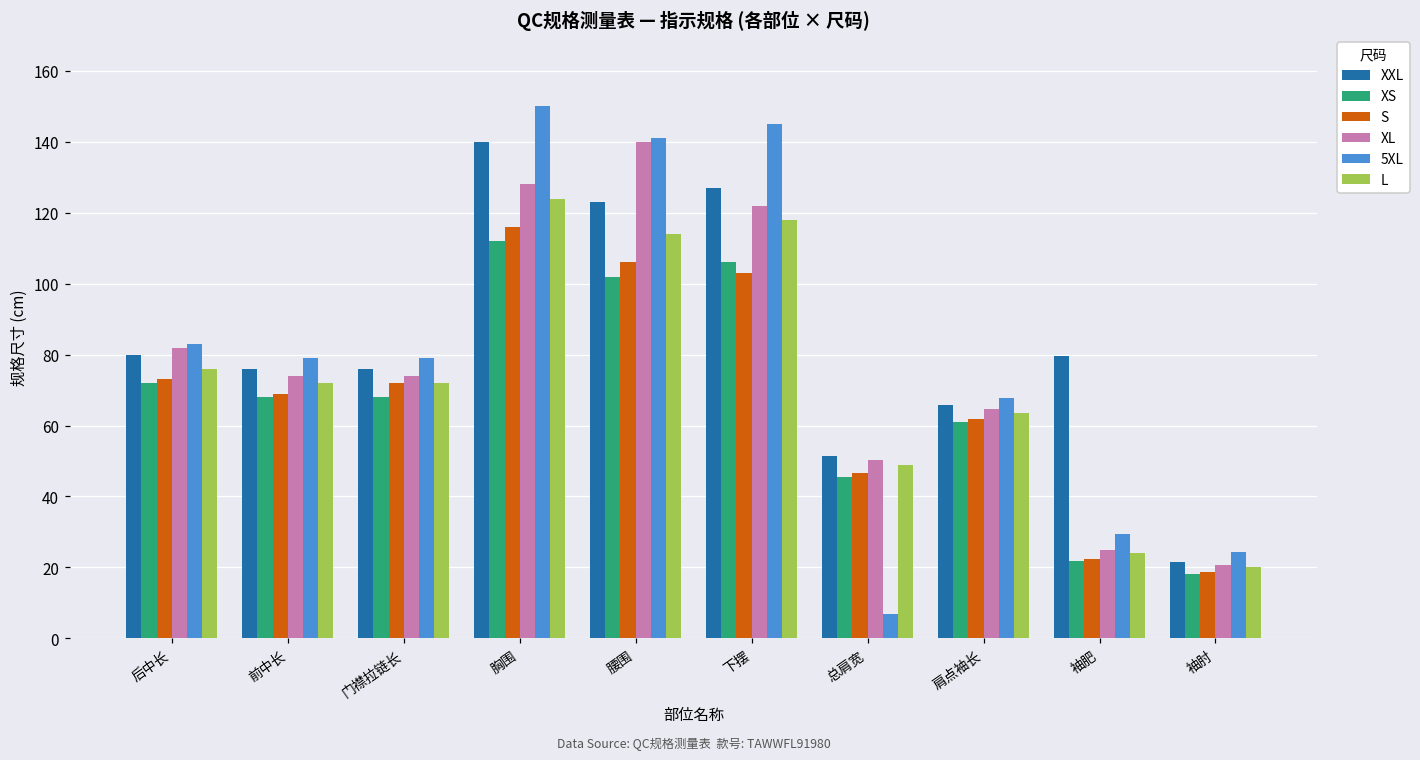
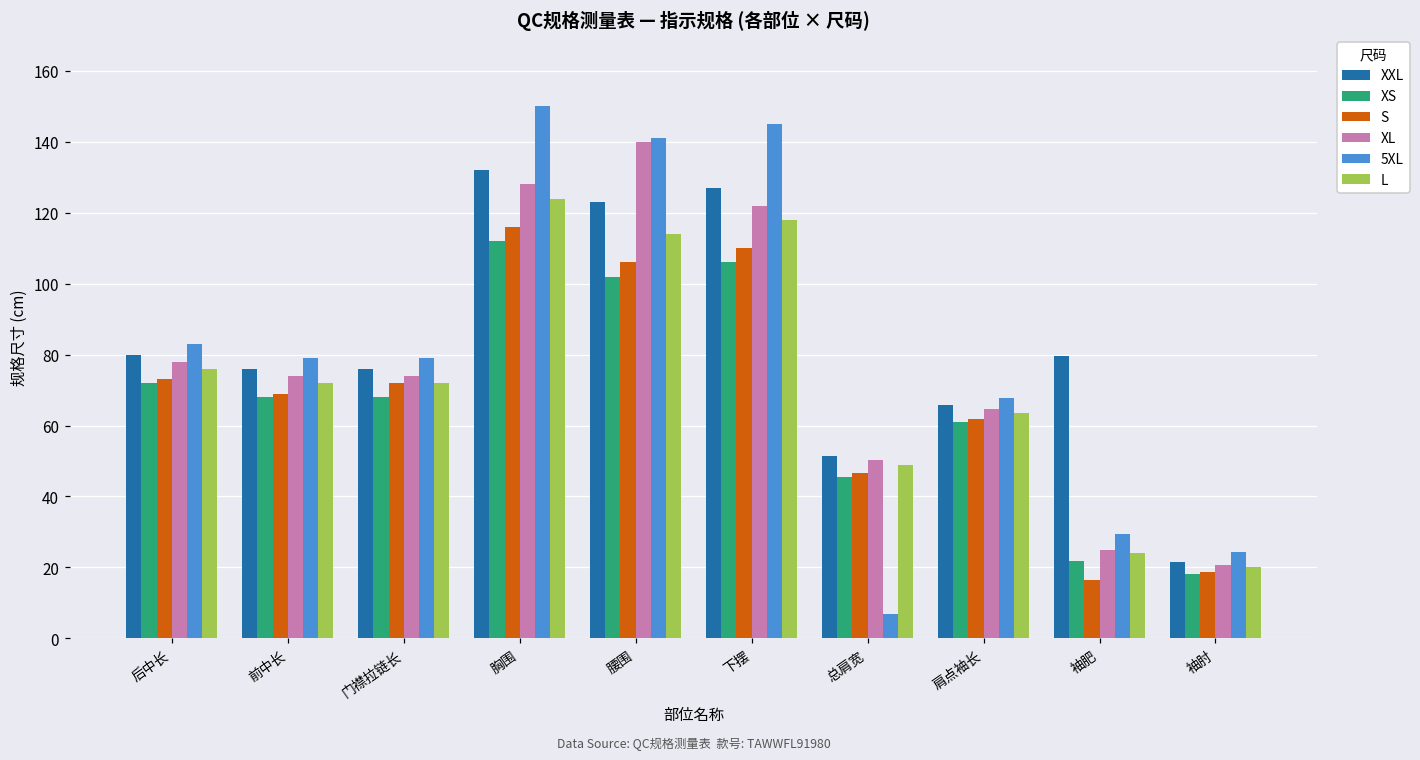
  {
    "XXL": {
      "后中长": 80,
      "前中长": 76,
      "门襟拉链长": 76,
-     "胸围": 140,
+     "胸围": 132,
      "腰围": 123,
      "下摆": 127,
      "总肩宽": 51,
      "肩点袖长": 66,
      "袖肥": 80,
      "袖肘": 21
    },
    "XS": {
      "后中长": 72,
      "前中长": 68,
      "门襟拉链长": 68,
      "胸围": 112,
      "腰围": 102,
      "下摆": 106,
      "总肩宽": 45,
      "肩点袖长": 61,
      "袖肥": 22,
      "袖肘": 18
    },
    "S": {
      "后中长": 73,
      "前中长": 69,
      "门襟拉链长": 72,
      "胸围": 116,
      "腰围": 106,
-     "下摆": 103,
+     "下摆": 110,
      "总肩宽": 47,
      "肩点袖长": 62,
-     "袖肥": 22,
+     "袖肥": 17,
      "袖肘": 19
    },
    "XL": {
-     "后中长": 82,
+     "后中长": 78,
      "前中长": 74,
      "门襟拉链长": 74,
      "胸围": 128,
      "腰围": 140,
      "下摆": 122,
      "总肩宽": 50,
      "肩点袖长": 65,
      "袖肥": 25,
      "袖肘": 21
    },
    "5XL": {
      "后中长": 83,
      "前中长": 79,
      "门襟拉链长": 79,
      "胸围": 150,
      "腰围": 141,
      "下摆": 145,
      "总肩宽": 7,
      "肩点袖长": 68,
      "袖肥": 30,
      "袖肘": 24
    },
    "L": {
      "后中长": 76,
      "前中长": 72,
      "门襟拉链长": 72,
      "胸围": 124,
      "腰围": 114,
      "下摆": 118,
      "总肩宽": 49,
      "肩点袖长": 64,
      "袖肥": 24,
      "袖肘": 20
    }
  }
